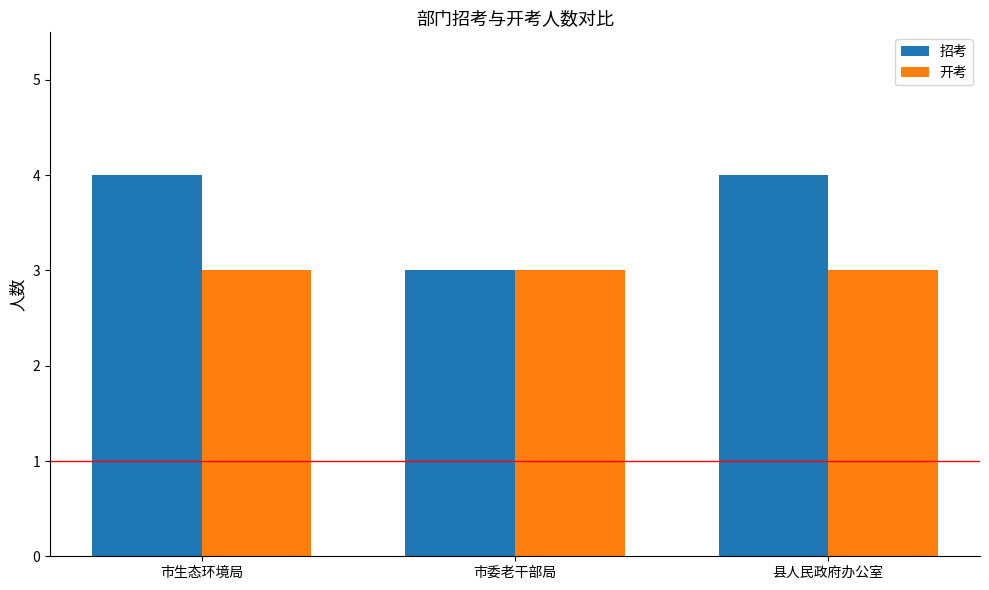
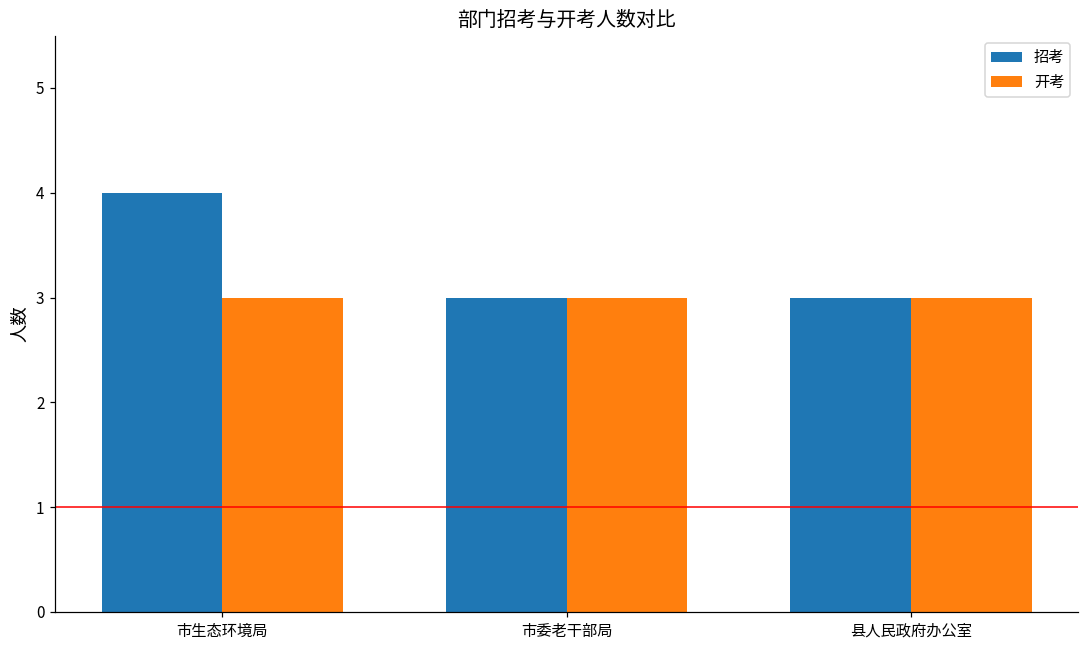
  {
    "招考": {
      "市生态环境局": 4,
      "市委老干部局": 3,
-     "县人民政府办公室": 4
+     "县人民政府办公室": 3
    },
    "开考": {
      "市生态环境局": 3,
      "市委老干部局": 3,
      "县人民政府办公室": 3
    }
  }
